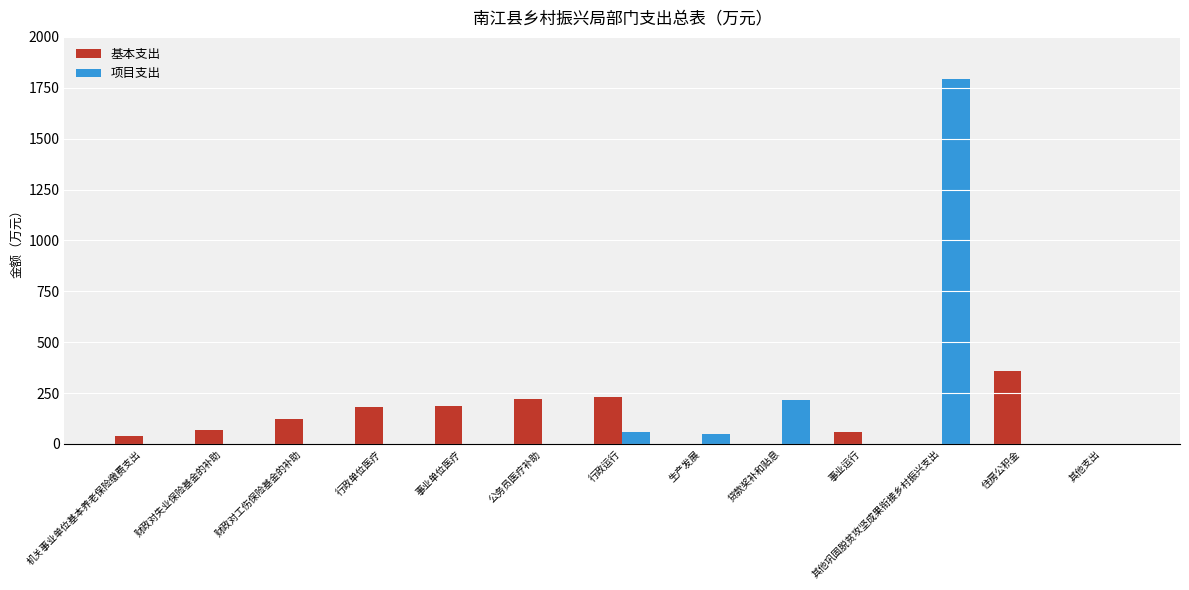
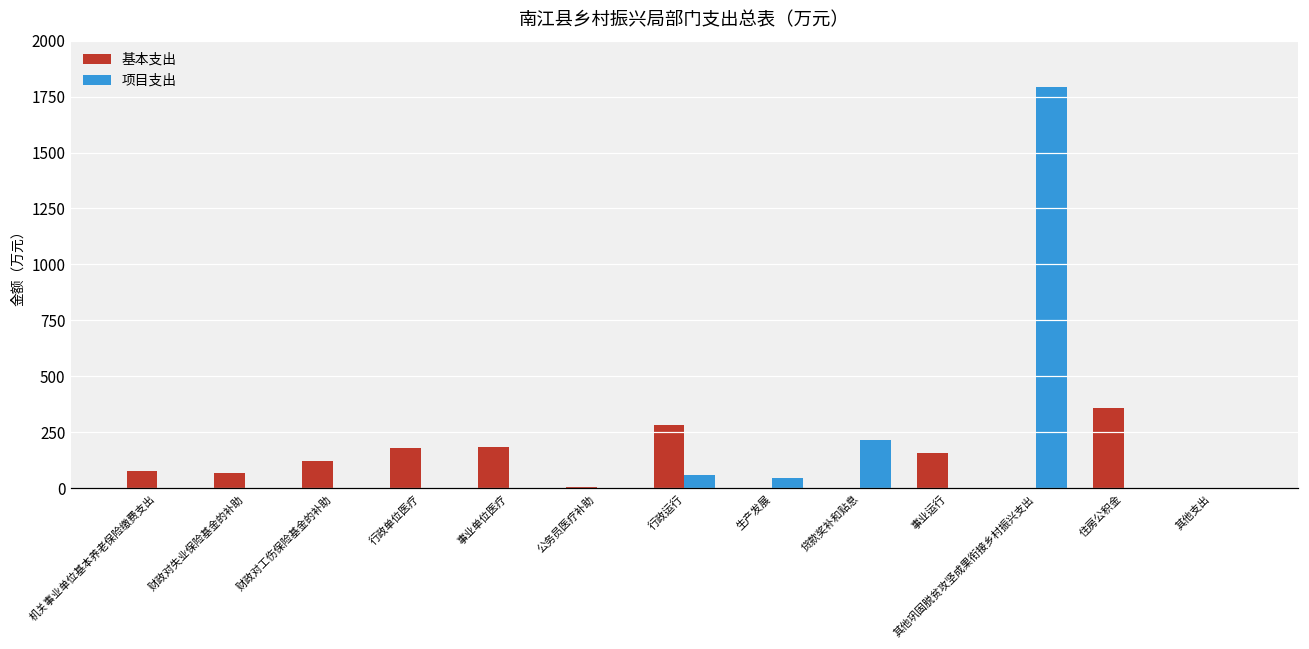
  {
    "基本支出": {
-     "机关事业单位基本养老保险缴费支出": 40,
+     "机关事业单位基本养老保险缴费支出": 80,
      "财政对失业保险基金的补助": 70,
      "财政对工伤保险基金的补助": 120,
      "行政单位医疗": 180,
      "事业单位医疗": 190,
-     "公务员医疗补助": 220,
-     "行政运行": 230,
+     "公务员医疗补助": 10,
+     "行政运行": 280,
      "生产发展": 0,
      "贷款奖补和贴息": 0,
-     "事业运行": 60,
+     "事业运行": 160,
      "其他巩固脱贫攻坚成果衔接乡村振兴支出": 0,
      "住房公积金": 360
    },
    "项目支出": {
      "机关事业单位基本养老保险缴费支出": 0,
      "财政对失业保险基金的补助": 0,
      "财政对工伤保险基金的补助": 0,
      "行政单位医疗": 0,
      "事业单位医疗": 0,
      "公务员医疗补助": 0,
      "行政运行": 60,
      "生产发展": 50,
      "贷款奖补和贴息": 220,
      "事业运行": 0,
      "其他巩固脱贫攻坚成果衔接乡村振兴支出": 1790,
      "住房公积金": 0,
      "其他支出": 0
    }
  }
